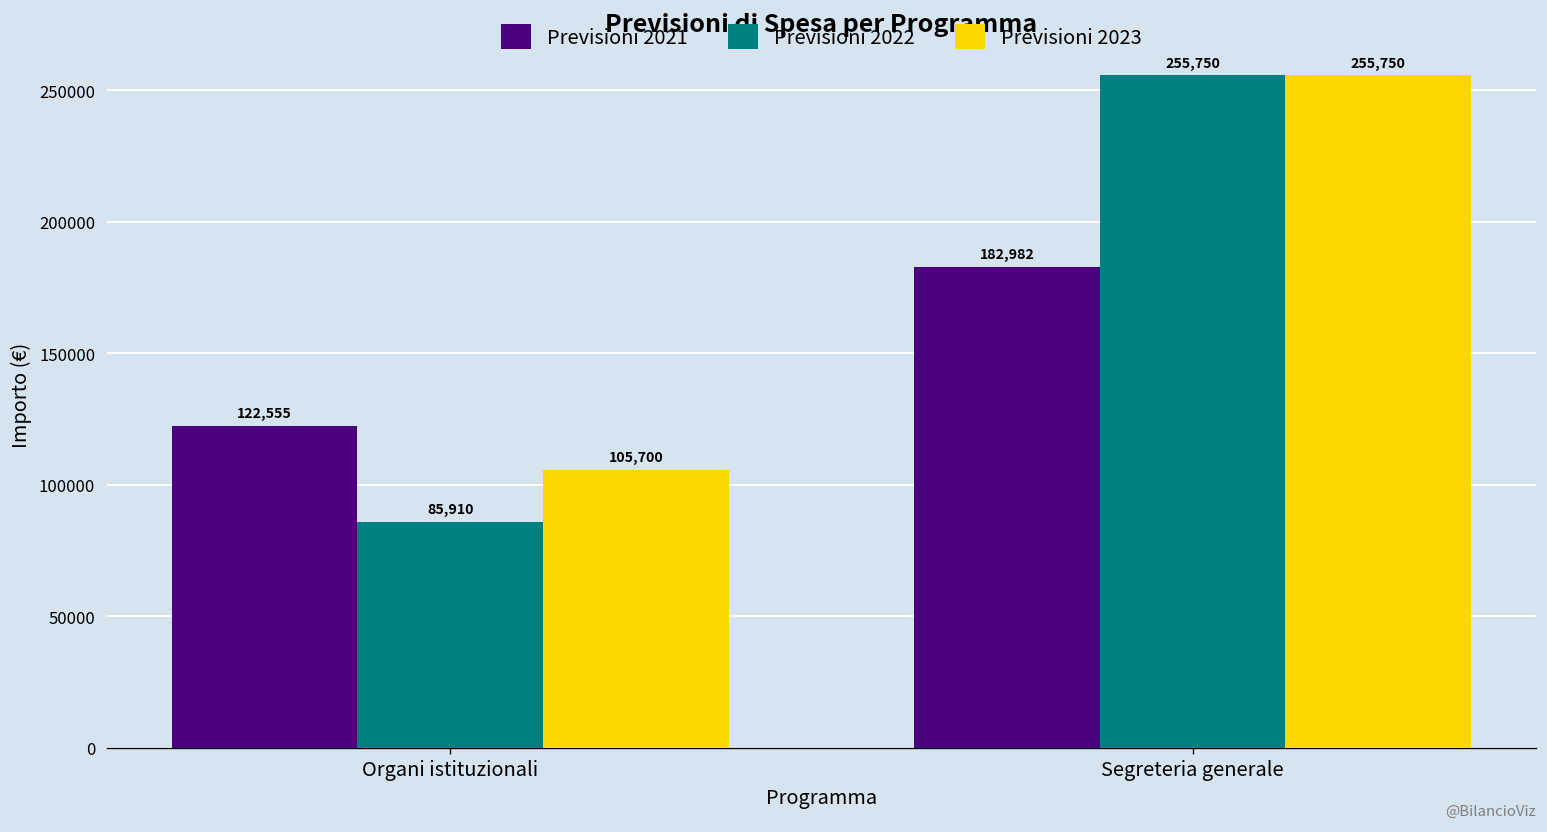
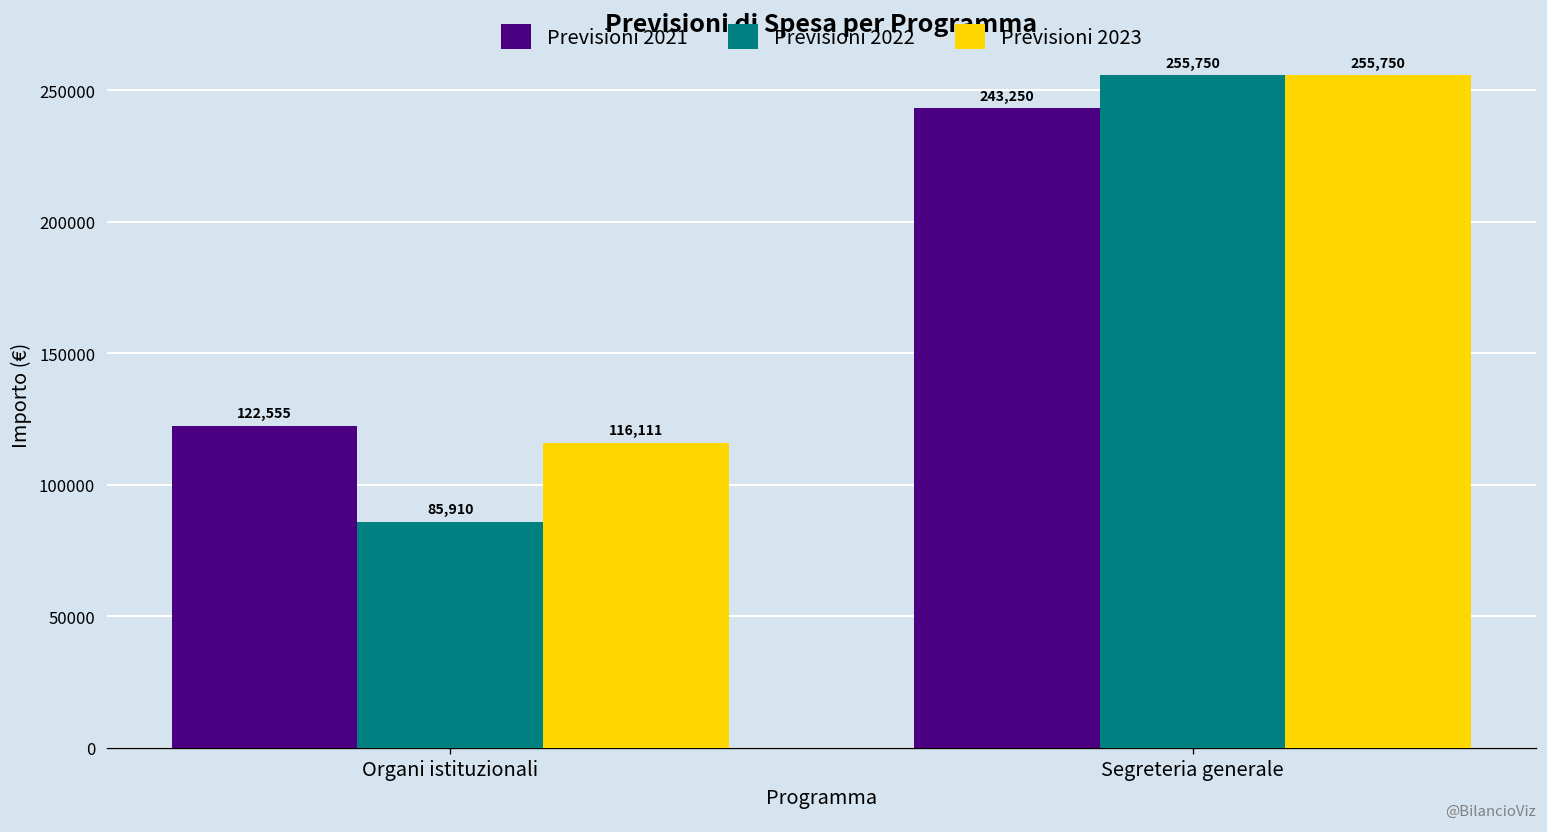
  {
    "Previsioni 2021": {
      "Organi istituzionali": "122,555",
-     "Segreteria generale": "182,982"
+     "Segreteria generale": "243,250"
    },
    "Previsioni 2022": {
      "Organi istituzionali": "85,910",
      "Segreteria generale": "255,750"
    },
    "Previsioni 2023": {
-     "Organi istituzionali": "105,700",
+     "Organi istituzionali": "116,111",
      "Segreteria generale": "255,750"
    }
  }
